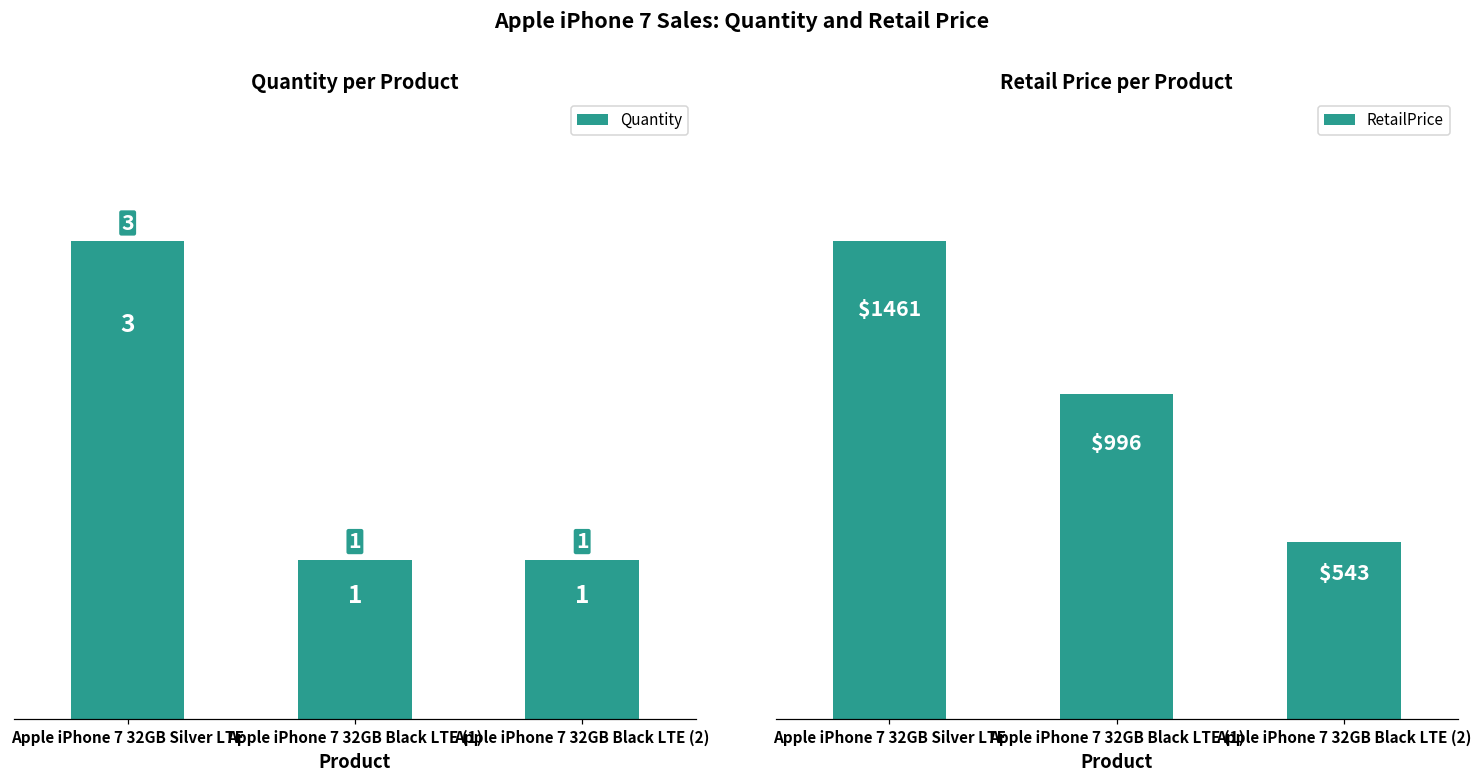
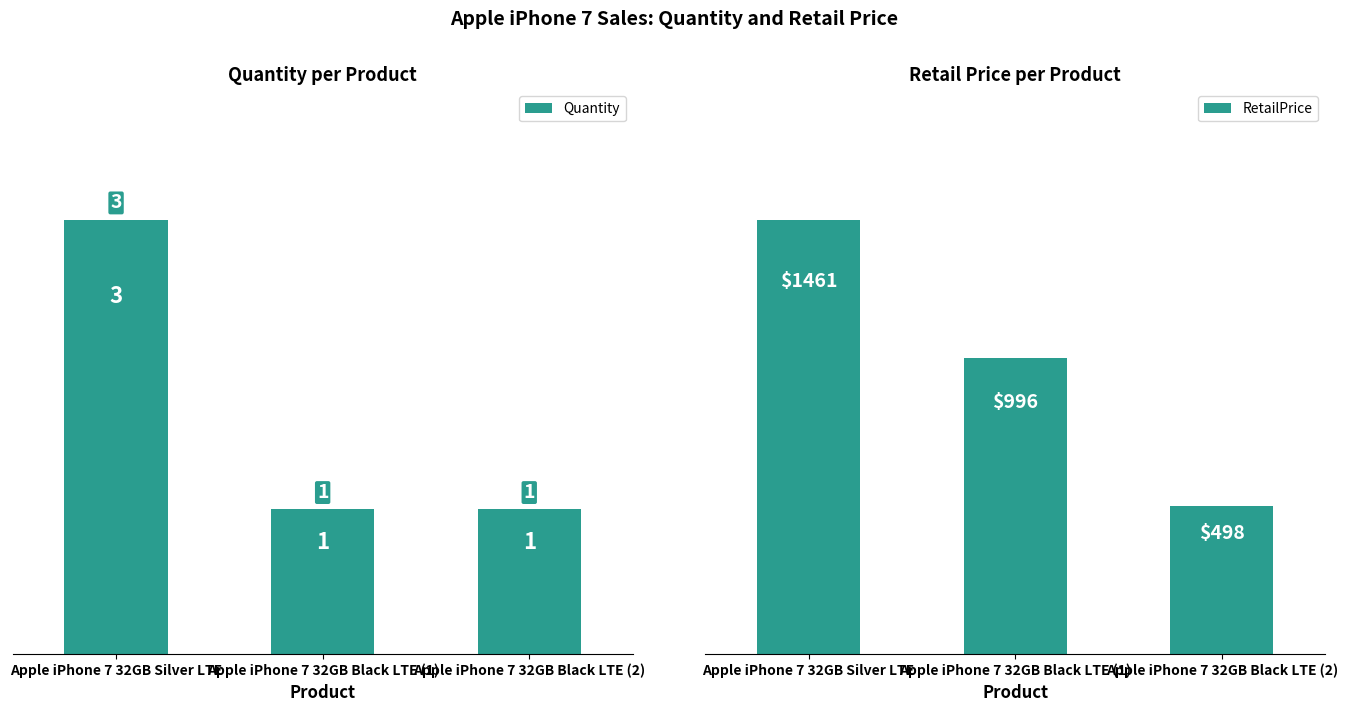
  {
    "Quantity per Product": {
      "Apple iPhone 7 32GB Silver LTE": "3",
      "Apple iPhone 7 32GB Black LTE (1)": "1",
      "Apple iPhone 7 32GB Black LTE (2)": "1"
    },
    "Retail Price per Product": {
      "Apple iPhone 7 32GB Silver LTE": "$1461",
      "Apple iPhone 7 32GB Black LTE (1)": "$996",
-     "Apple iPhone 7 32GB Black LTE (2)": "$543"
+     "Apple iPhone 7 32GB Black LTE (2)": "$498"
    }
  }
